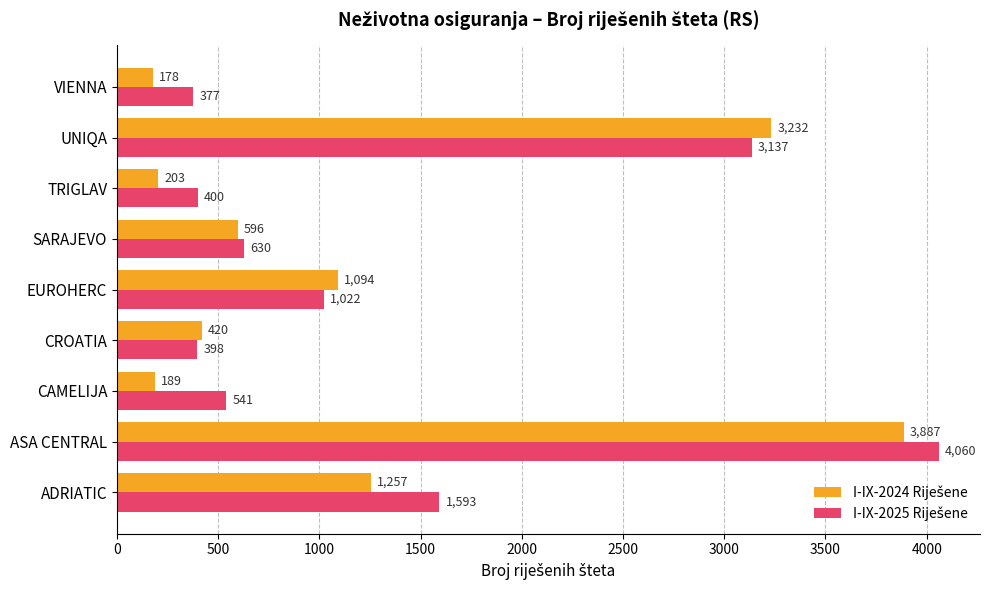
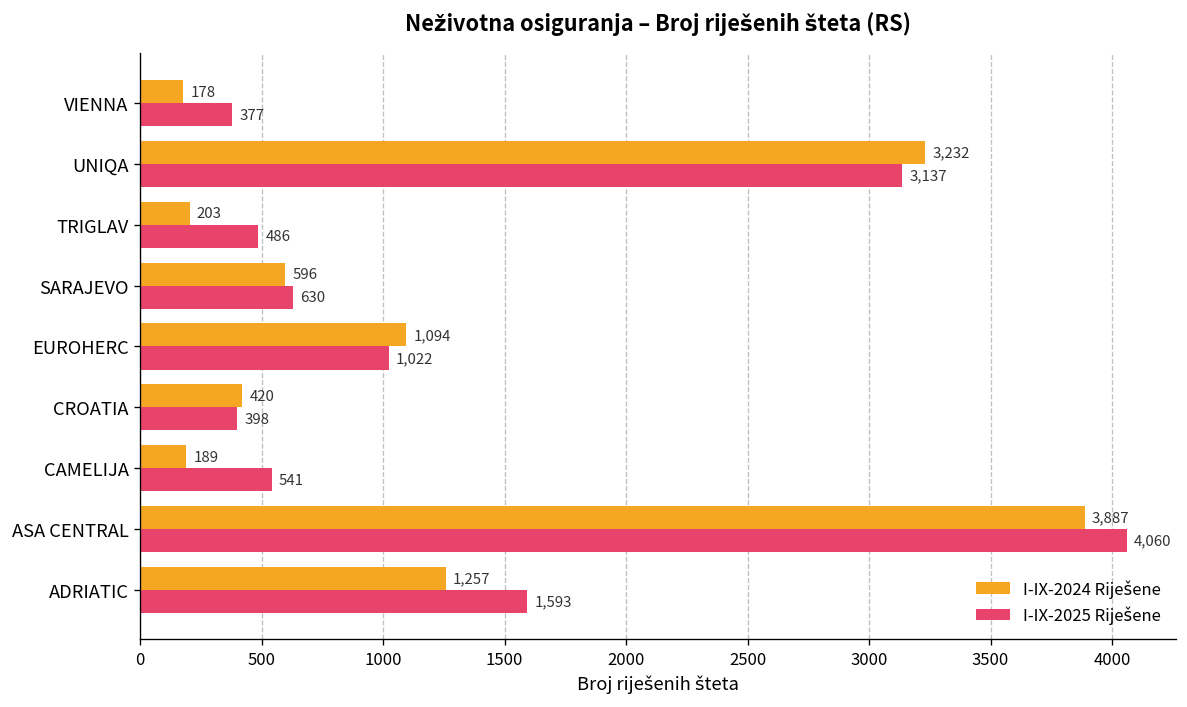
  {
    "I-IX-2024 Riješene": {
      "VIENNA": "178",
      "UNIQA": "3,232",
      "TRIGLAV": "203",
      "SARAJEVO": "596",
      "EUROHERC": "1,094",
      "CROATIA": "420",
      "CAMELIJA": "189",
      "ASA CENTRAL": "3,887",
      "ADRIATIC": "1,257"
    },
    "I-IX-2025 Riješene": {
      "VIENNA": "377",
      "UNIQA": "3,137",
-     "TRIGLAV": "400",
+     "TRIGLAV": "486",
      "SARAJEVO": "630",
      "EUROHERC": "1,022",
      "CROATIA": "398",
      "CAMELIJA": "541",
      "ASA CENTRAL": "4,060",
      "ADRIATIC": "1,593"
    }
  }
